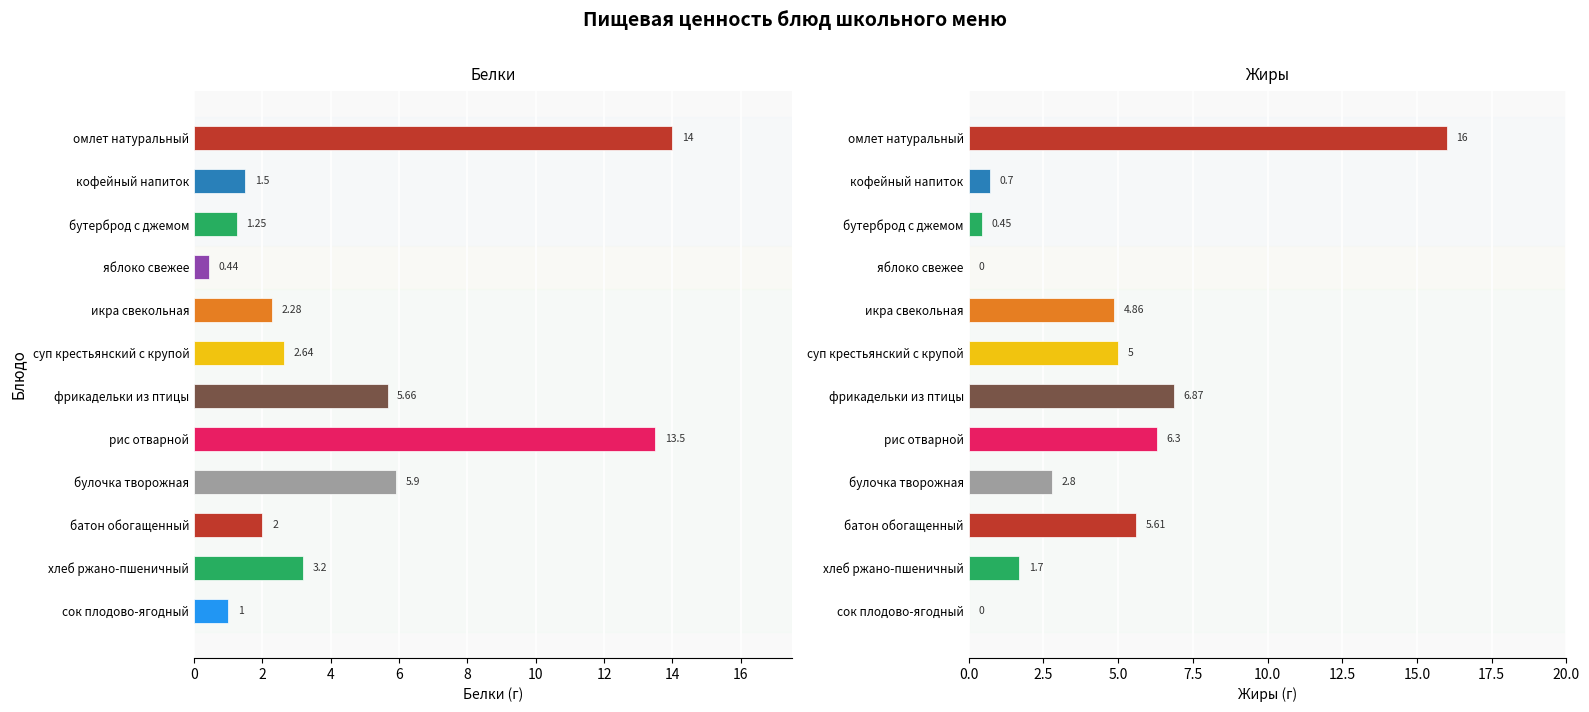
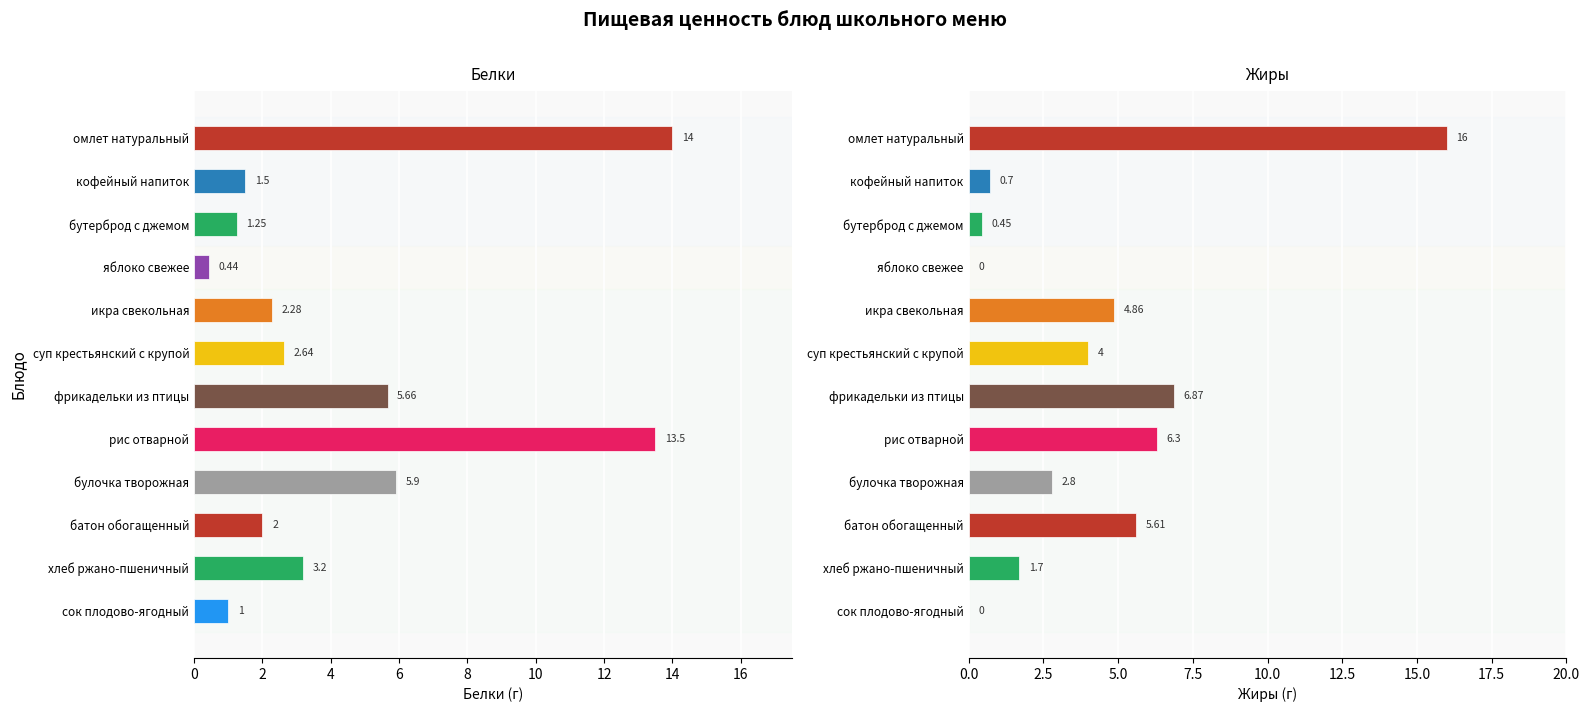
  {
    "Белки": {
      "омлет натуральный": 14,
      "кофейный напиток": 1.5,
      "бутерброд с джемом": 1.25,
      "яблоко свежее": 0.44,
      "икра свекольная": 2.28,
      "суп крестьянский с крупой": 2.64,
      "фрикадельки из птицы": 5.66,
      "рис отварной": 13.5,
      "булочка творожная": 5.9,
      "батон обогащенный": 2,
      "хлеб ржано-пшеничный": 3.2,
      "сок плодово-ягодный": 1
    },
    "Жиры": {
      "омлет натуральный": 16,
      "кофейный напиток": 0.7,
      "бутерброд с джемом": 0.45,
      "яблоко свежее": 0,
      "икра свекольная": 4.86,
-     "суп крестьянский с крупой": 5,
+     "суп крестьянский с крупой": 4,
      "фрикадельки из птицы": 6.87,
      "рис отварной": 6.3,
      "булочка творожная": 2.8,
      "батон обогащенный": 5.61,
      "хлеб ржано-пшеничный": 1.7,
      "сок плодово-ягодный": 0
    }
  }
